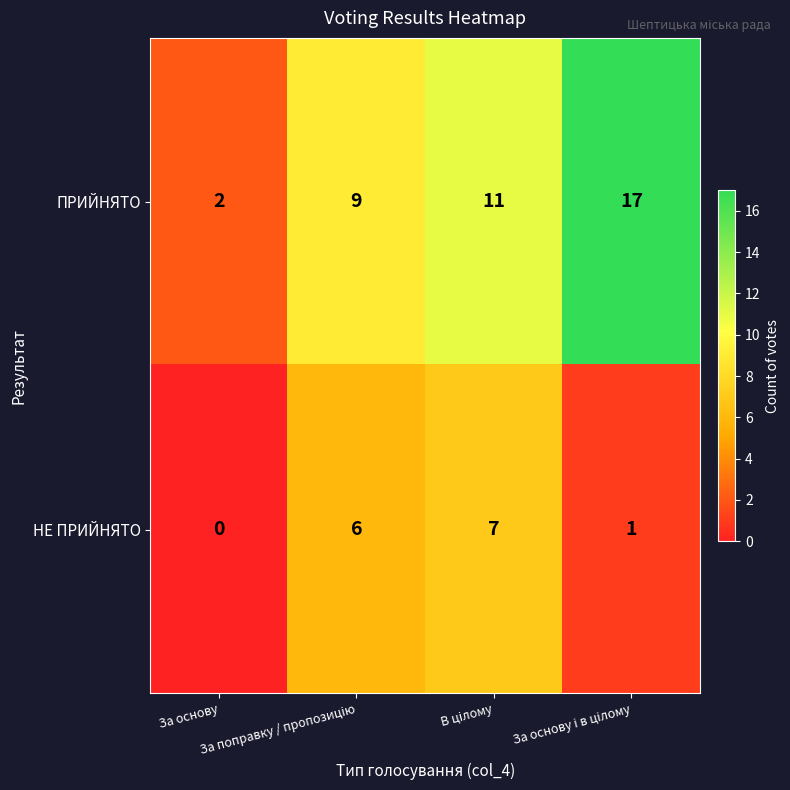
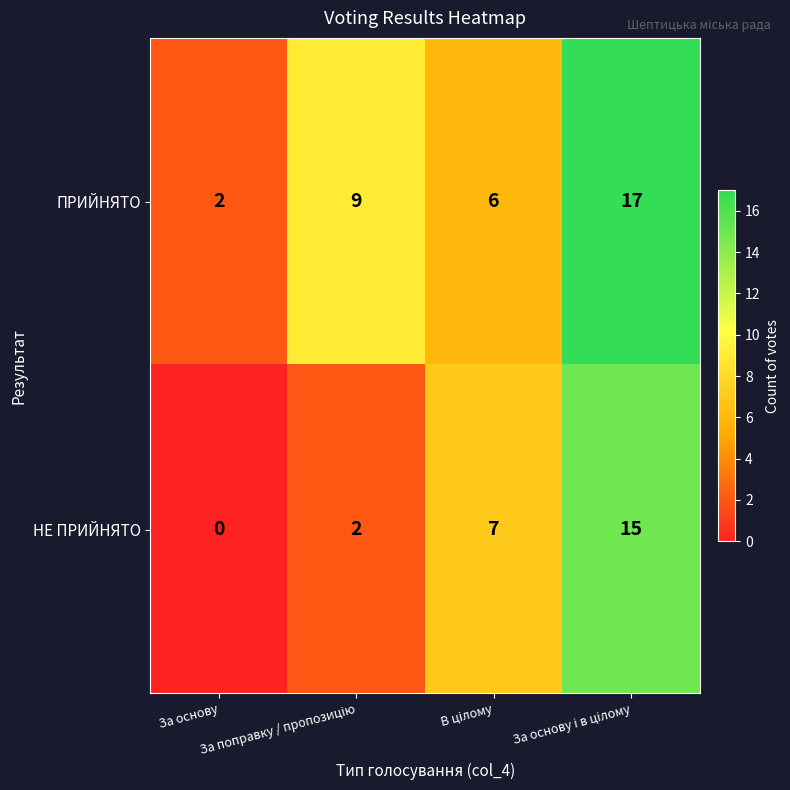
  {
    "ПРИЙНЯТО": {
      "За основу": 2,
      "За поправку / пропозицію": 9,
-     "В цілому": 11,
+     "В цілому": 6,
      "За основу і в цілому": 17
    },
    "НЕ ПРИЙНЯТО": {
      "За основу": 0,
-     "За поправку / пропозицію": 6,
+     "За поправку / пропозицію": 2,
      "В цілому": 7,
-     "За основу і в цілому": 1
+     "За основу і в цілому": 15
    }
  }
